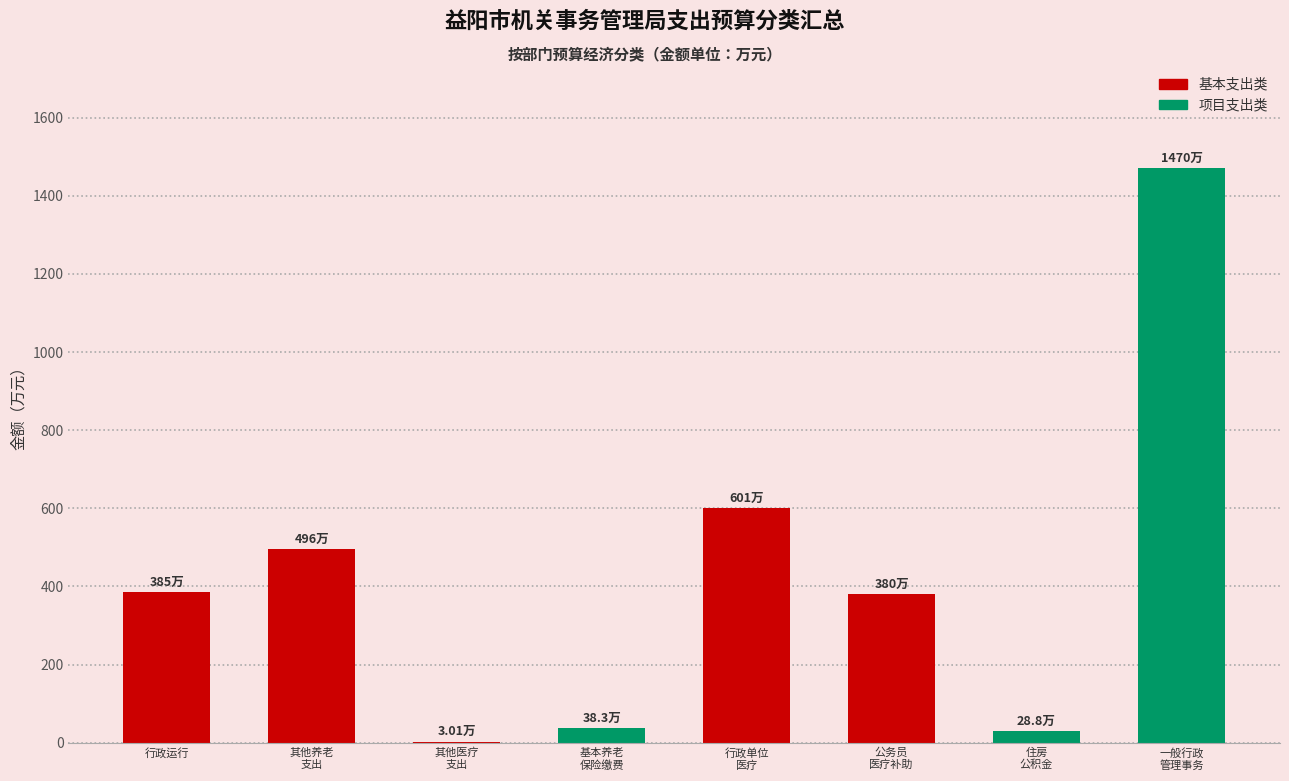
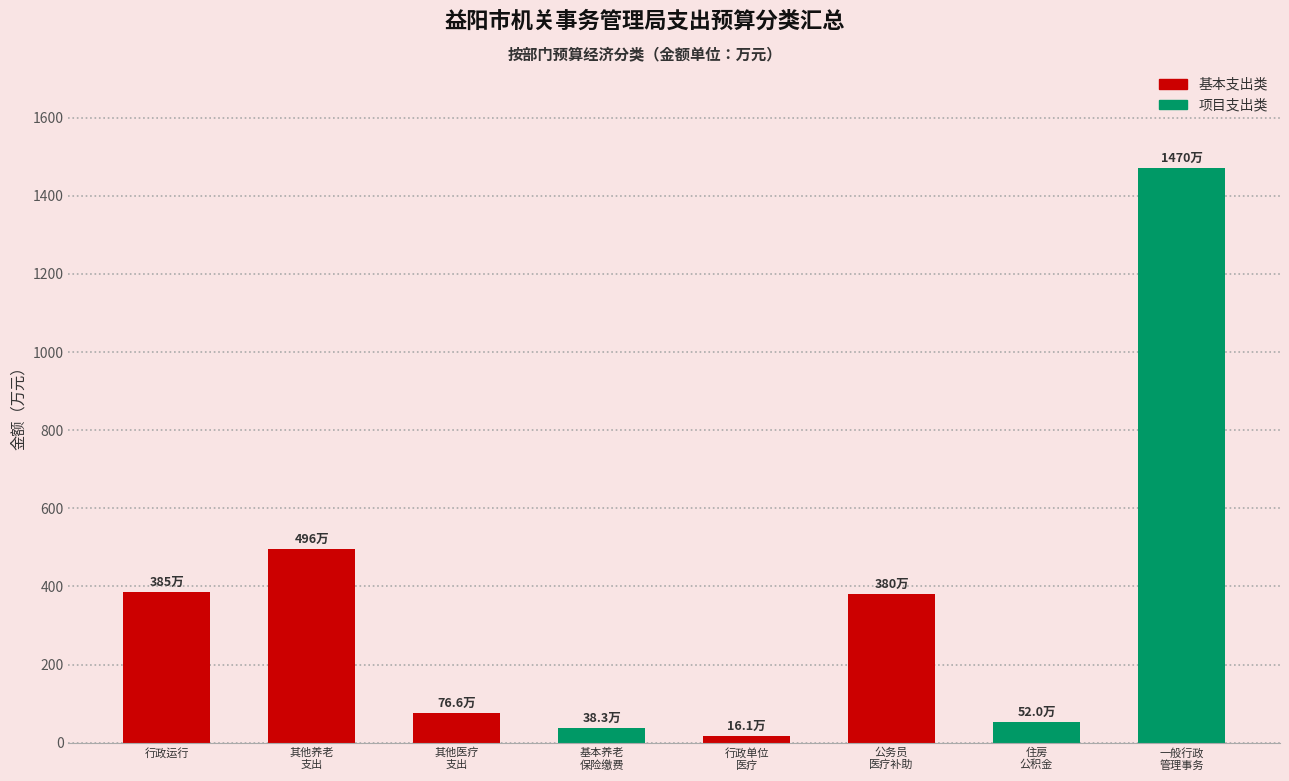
  {
    "行政运行": "385万",
    "其他养老 支出": "496万",
-   "其他医疗 支出": "3.01万",
+   "其他医疗 支出": "76.6万",
    "基本养老 保险缴费": "38.3万",
-   "行政单位 医疗": "601万",
+   "行政单位 医疗": "16.1万",
    "公务员 医疗补助": "380万",
-   "住房 公积金": "28.8万",
+   "住房 公积金": "52.0万",
    "一般行政 管理事务": "1470万"
  }
